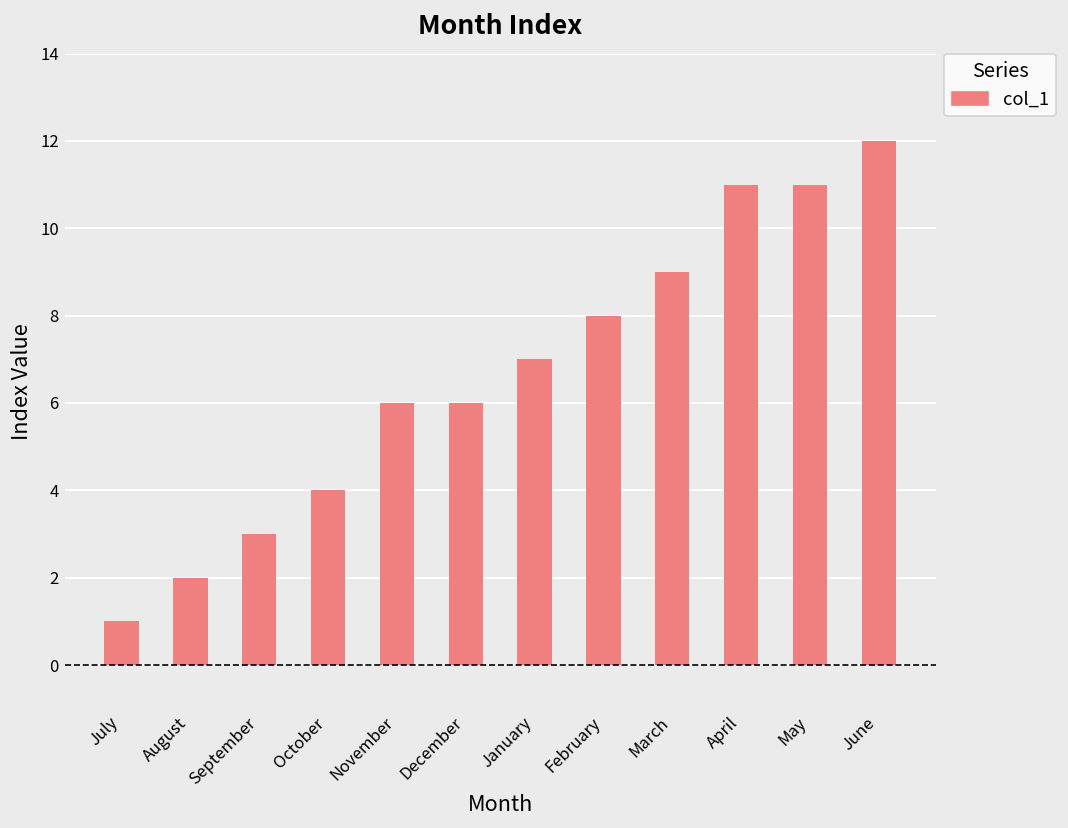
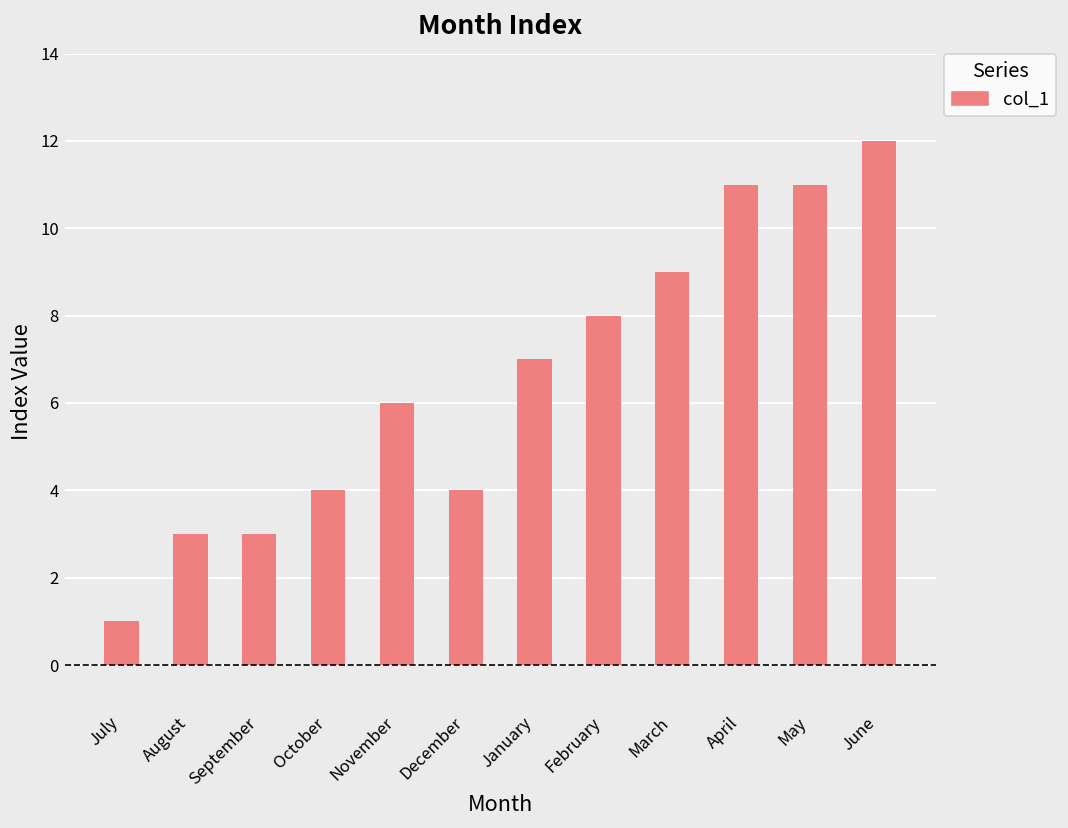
  {
    "July": 1,
-   "August": 2,
+   "August": 3,
    "September": 3,
    "October": 4,
    "November": 6,
-   "December": 6,
+   "December": 4,
    "January": 7,
    "February": 8,
    "March": 9,
    "April": 11,
    "May": 11,
    "June": 12
  }
